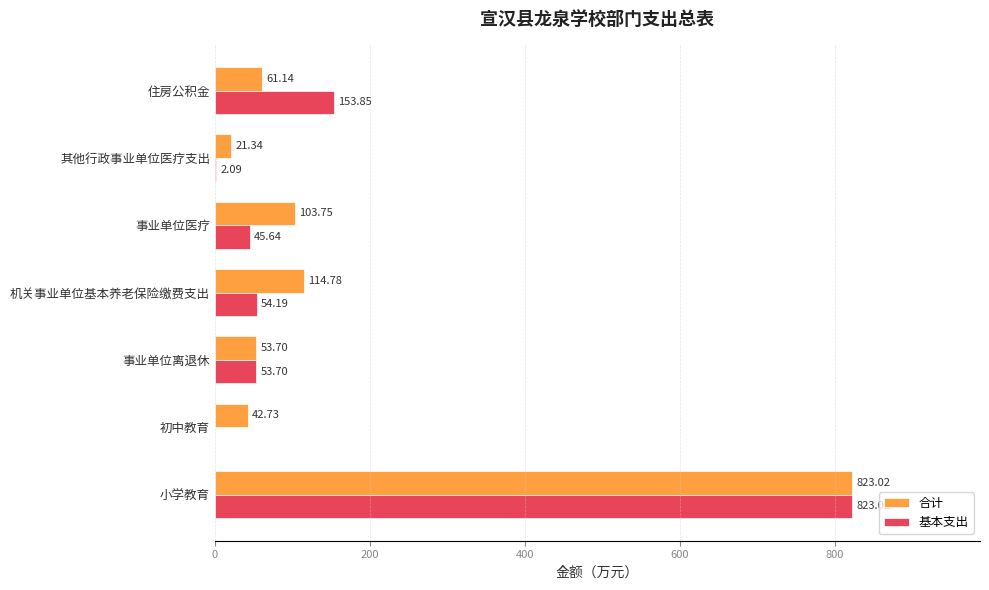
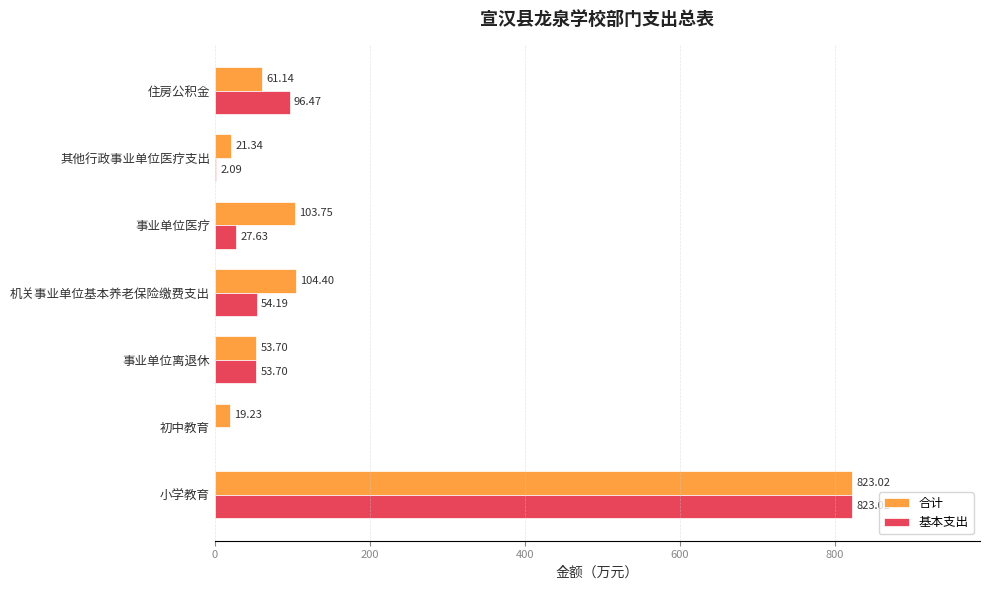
  {
    "合计": {
      "住房公积金": 61.14,
      "其他行政事业单位医疗支出": 21.34,
      "事业单位医疗": 103.75,
-     "机关事业单位基本养老保险缴费支出": 114.78,
+     "机关事业单位基本养老保险缴费支出": 104.40,
      "事业单位离退休": 53.70,
-     "初中教育": 42.73,
+     "初中教育": 19.23,
      "小学教育": 823.02
    },
    "基本支出": {
-     "住房公积金": 153.85,
+     "住房公积金": 96.47,
      "其他行政事业单位医疗支出": 2.09,
-     "事业单位医疗": 45.64,
+     "事业单位医疗": 27.63,
      "机关事业单位基本养老保险缴费支出": 54.19,
      "事业单位离退休": 53.70
    }
  }
